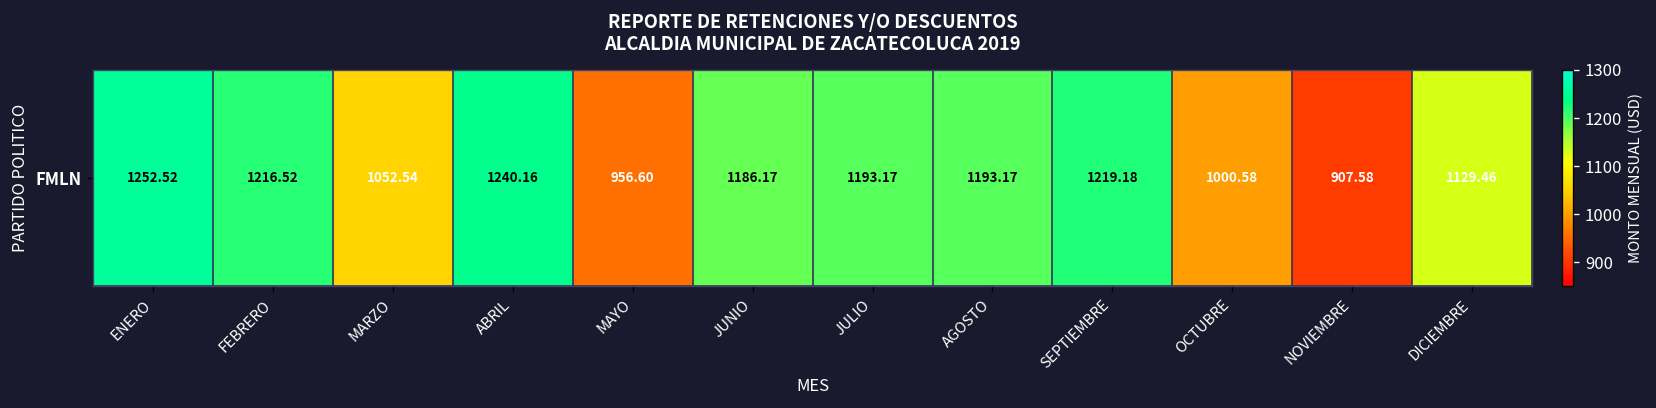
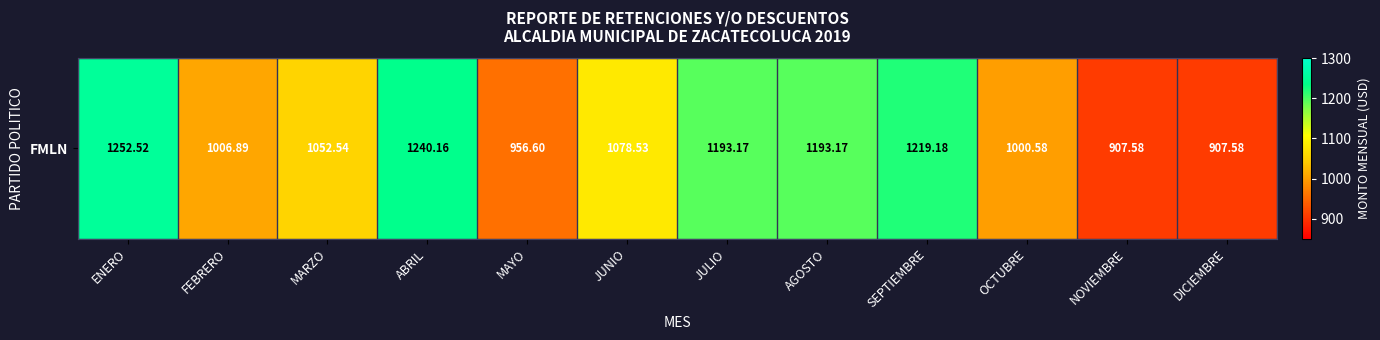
  {
    "FMLN": {
      "ENERO": 1252.52,
-     "FEBRERO": 1216.52,
+     "FEBRERO": 1006.89,
      "MARZO": 1052.54,
      "ABRIL": 1240.16,
      "MAYO": 956.60,
-     "JUNIO": 1186.17,
+     "JUNIO": 1078.53,
      "JULIO": 1193.17,
      "AGOSTO": 1193.17,
      "SEPTIEMBRE": 1219.18,
      "OCTUBRE": 1000.58,
      "NOVIEMBRE": 907.58,
-     "DICIEMBRE": 1129.46
+     "DICIEMBRE": 907.58
    }
  }
